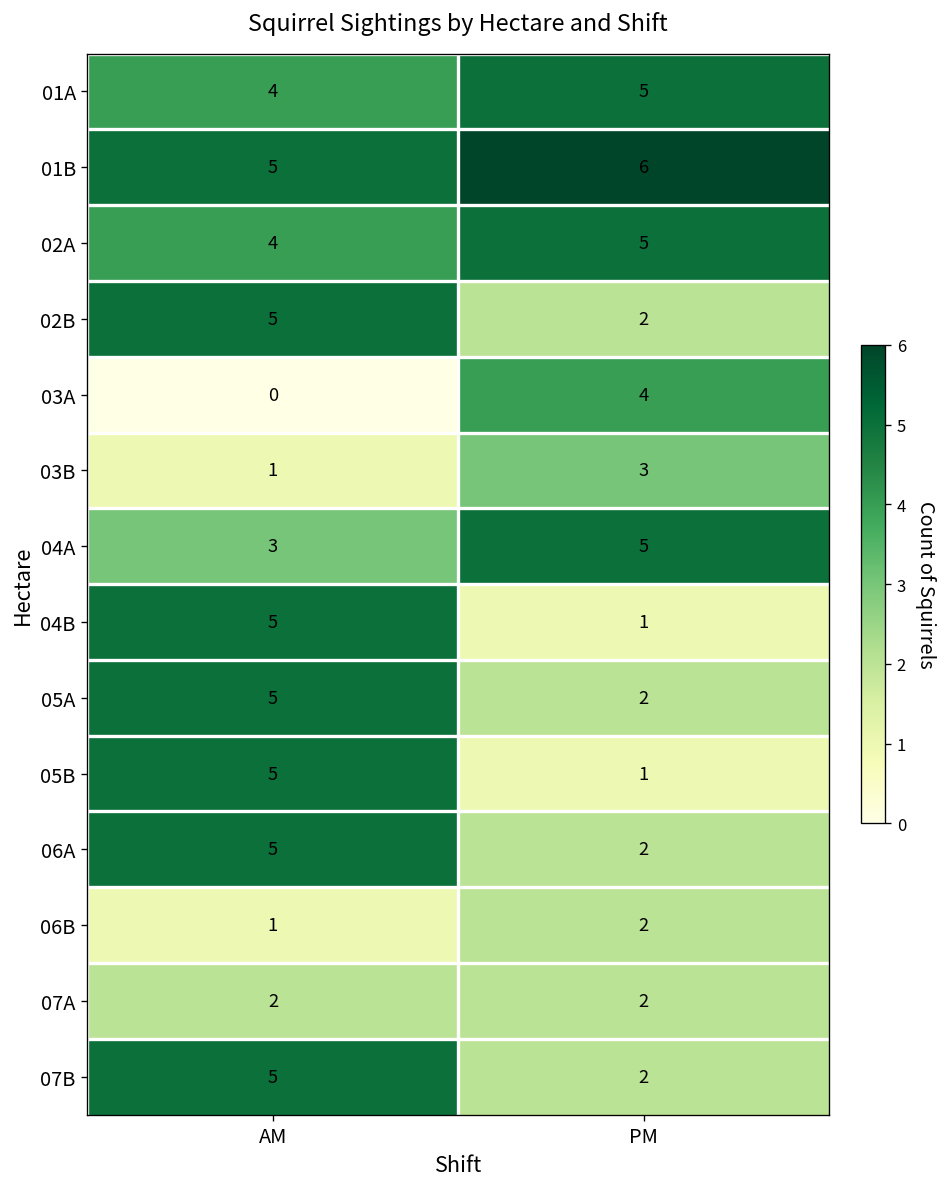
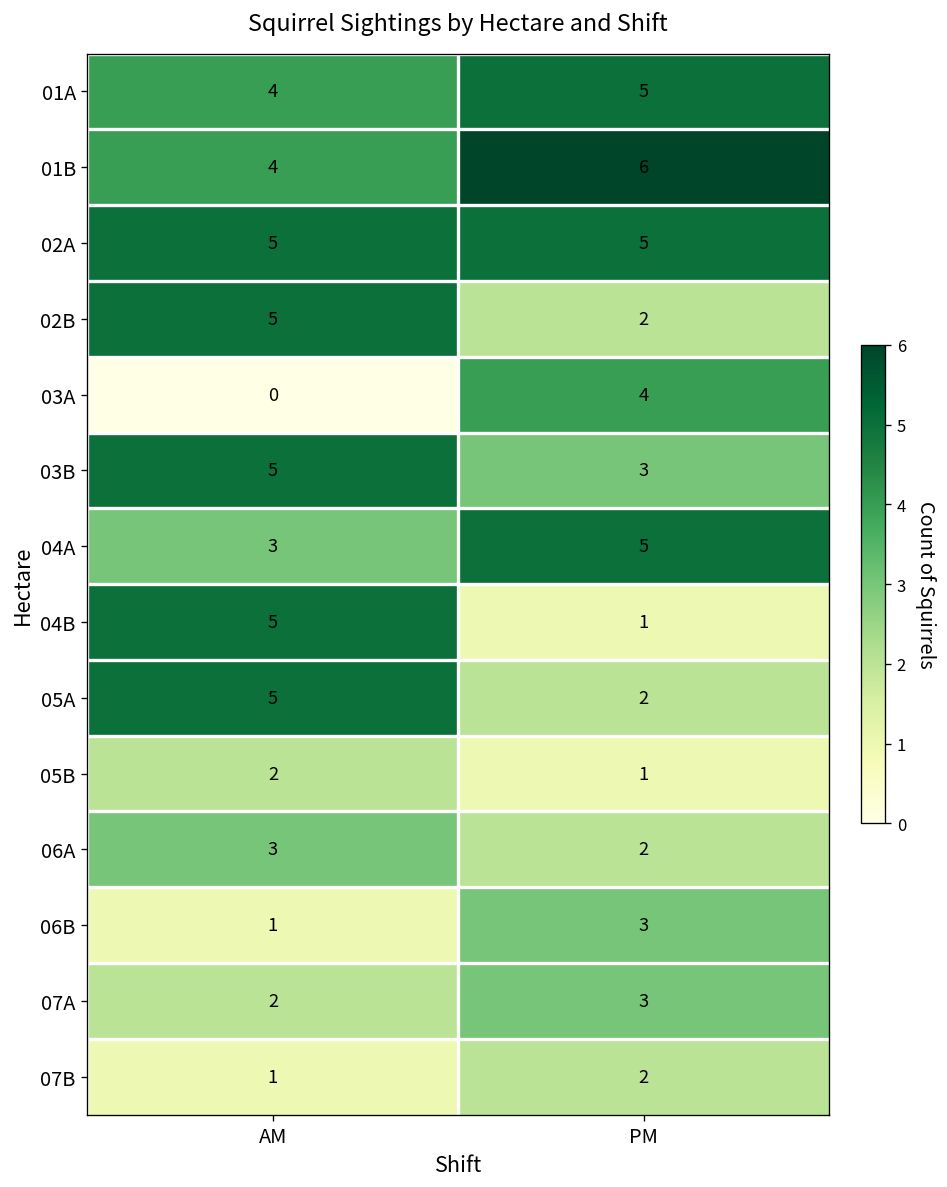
  {
    "01A": {
      "AM": 4,
      "PM": 5
    },
    "01B": {
-     "AM": 5,
+     "AM": 4,
      "PM": 6
    },
    "02A": {
-     "AM": 4,
+     "AM": 5,
      "PM": 5
    },
    "02B": {
      "AM": 5,
      "PM": 2
    },
    "03A": {
      "AM": 0,
      "PM": 4
    },
    "03B": {
-     "AM": 1,
+     "AM": 5,
      "PM": 3
    },
    "04A": {
      "AM": 3,
      "PM": 5
    },
    "04B": {
      "AM": 5,
      "PM": 1
    },
    "05A": {
      "AM": 5,
      "PM": 2
    },
    "05B": {
-     "AM": 5,
+     "AM": 2,
      "PM": 1
    },
    "06A": {
-     "AM": 5,
+     "AM": 3,
      "PM": 2
    },
    "06B": {
      "AM": 1,
-     "PM": 2
+     "PM": 3
    },
    "07A": {
      "AM": 2,
-     "PM": 2
+     "PM": 3
    },
    "07B": {
-     "AM": 5,
+     "AM": 1,
      "PM": 2
    }
  }
